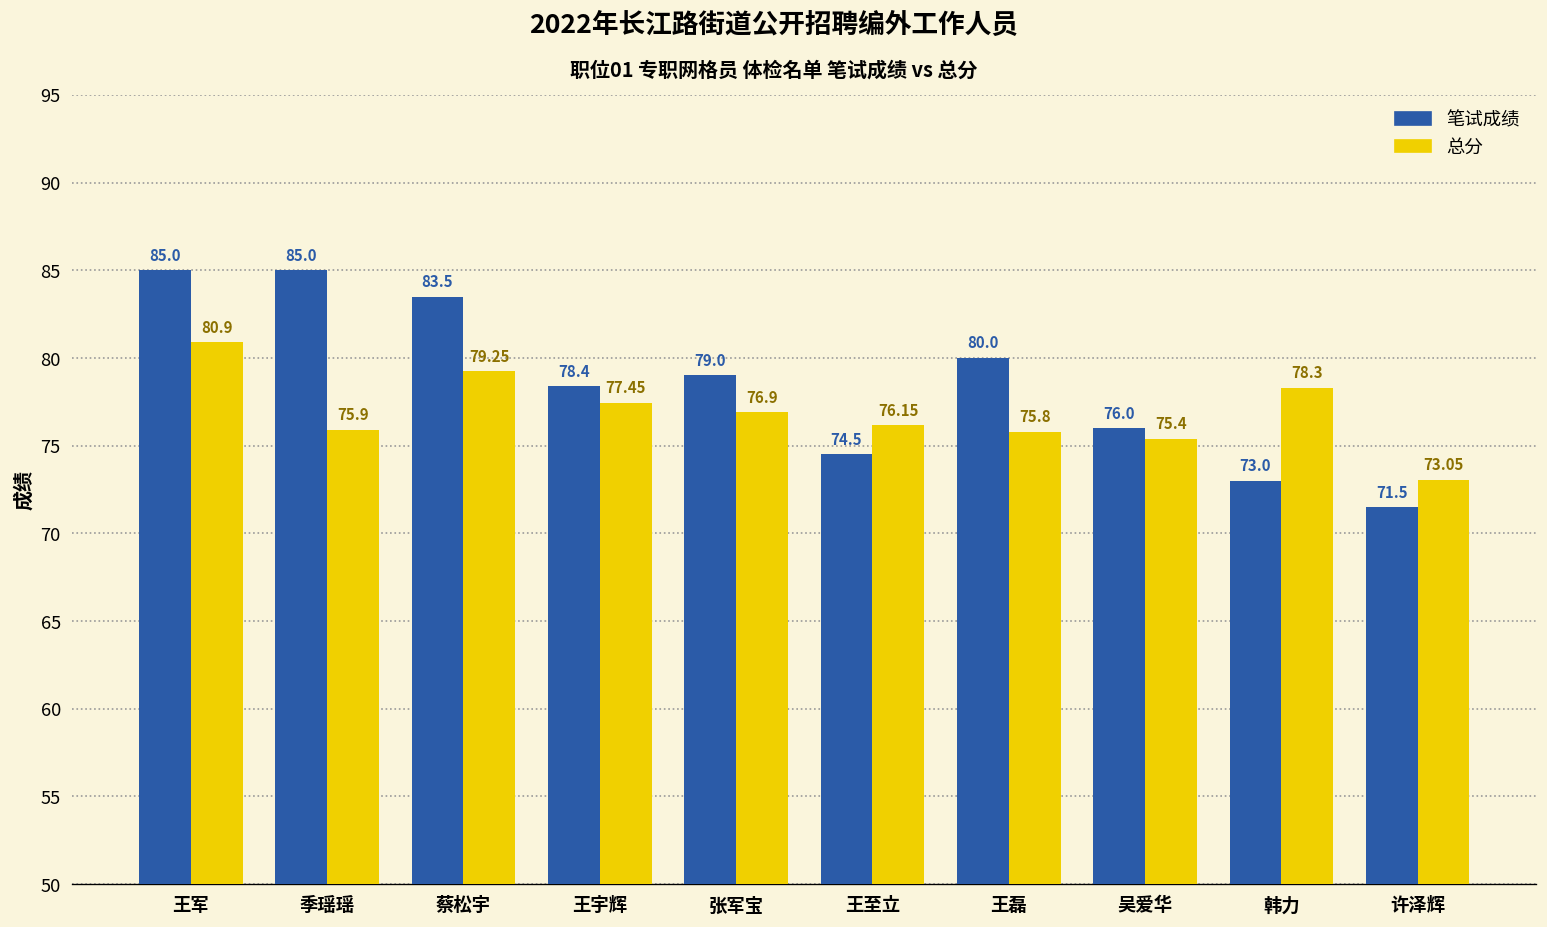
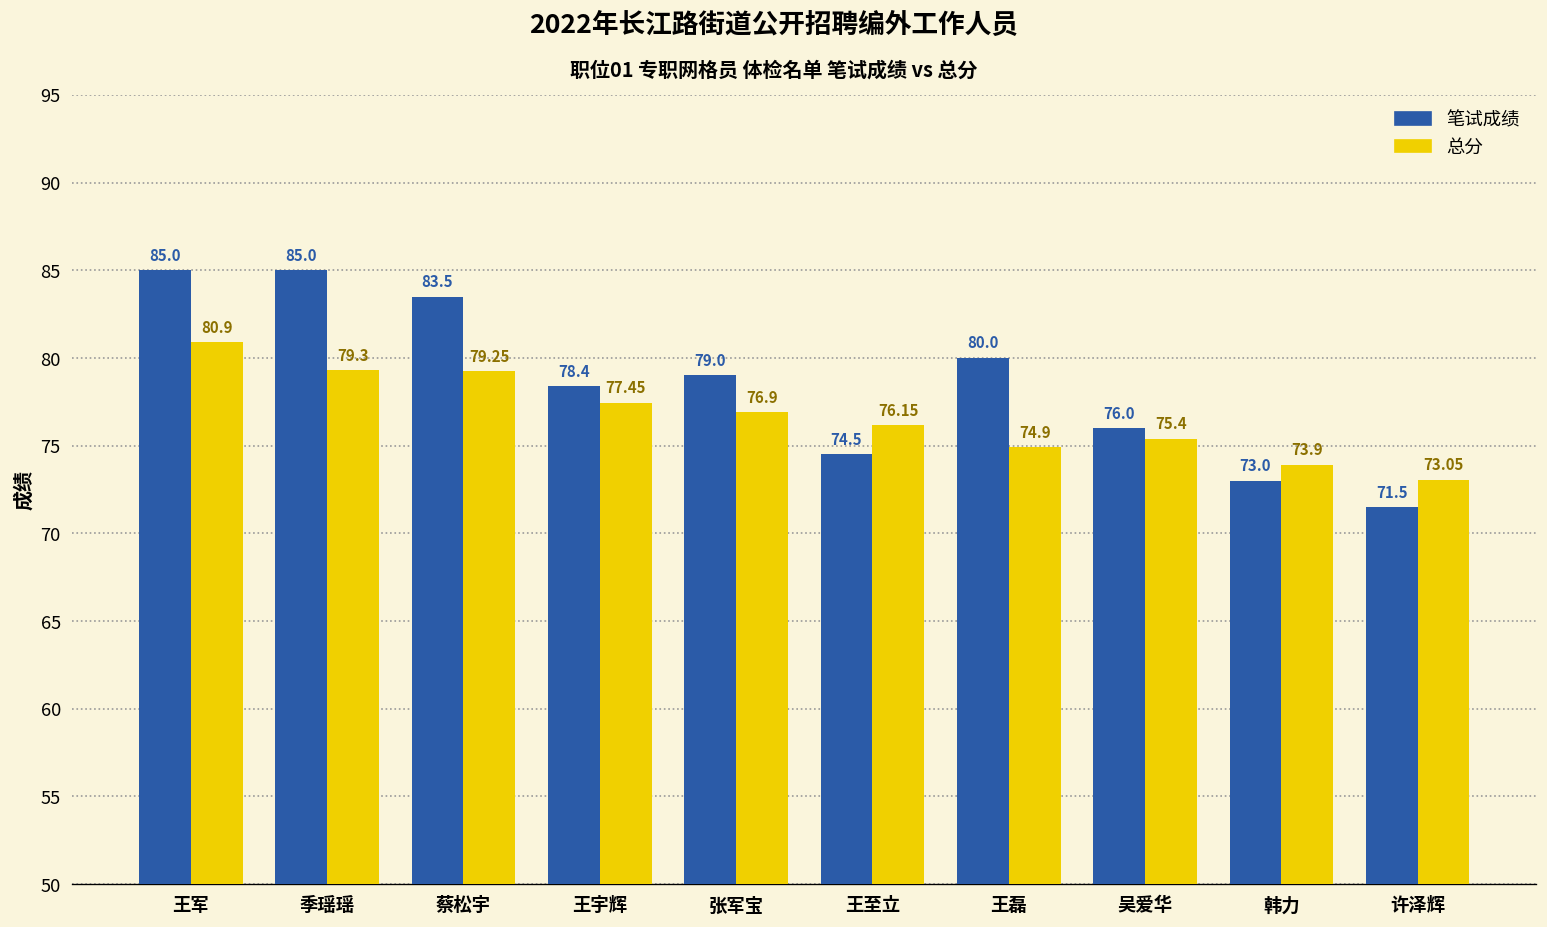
  {
    "笔试成绩": {
      "王军": 85.0,
      "季瑶瑶": 85.0,
      "蔡松宇": 83.5,
      "王宇辉": 78.4,
      "张军宝": 79.0,
      "王至立": 74.5,
      "王磊": 80.0,
      "吴爱华": 76.0,
      "韩力": 73.0,
      "许泽辉": 71.5
    },
    "总分": {
      "王军": 80.9,
-     "季瑶瑶": 75.9,
+     "季瑶瑶": 79.3,
      "蔡松宇": 79.25,
      "王宇辉": 77.45,
      "张军宝": 76.9,
      "王至立": 76.15,
-     "王磊": 75.8,
+     "王磊": 74.9,
      "吴爱华": 75.4,
-     "韩力": 78.3,
+     "韩力": 73.9,
      "许泽辉": 73.05
    }
  }
